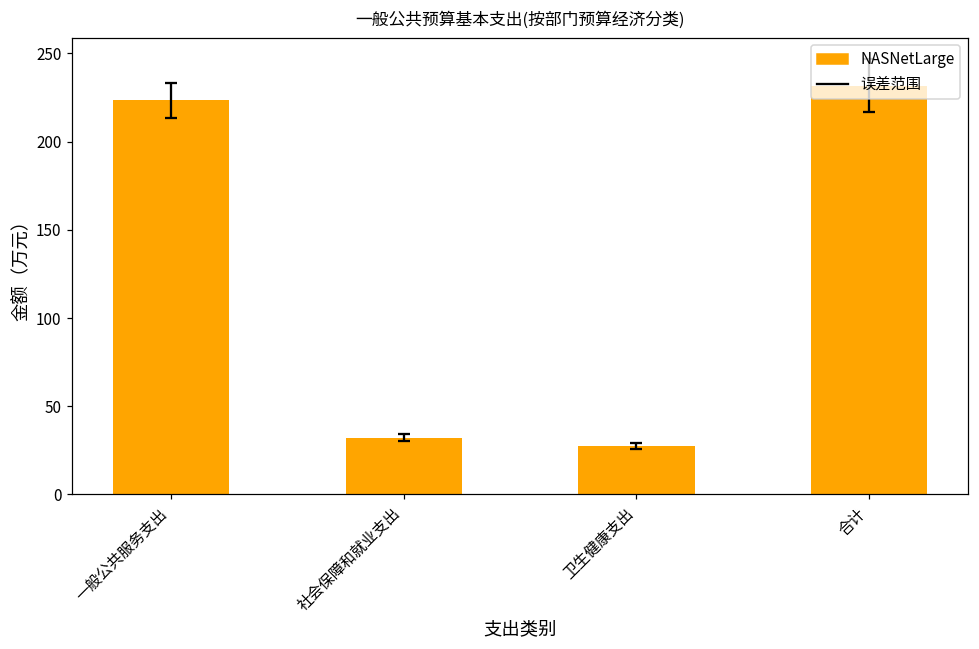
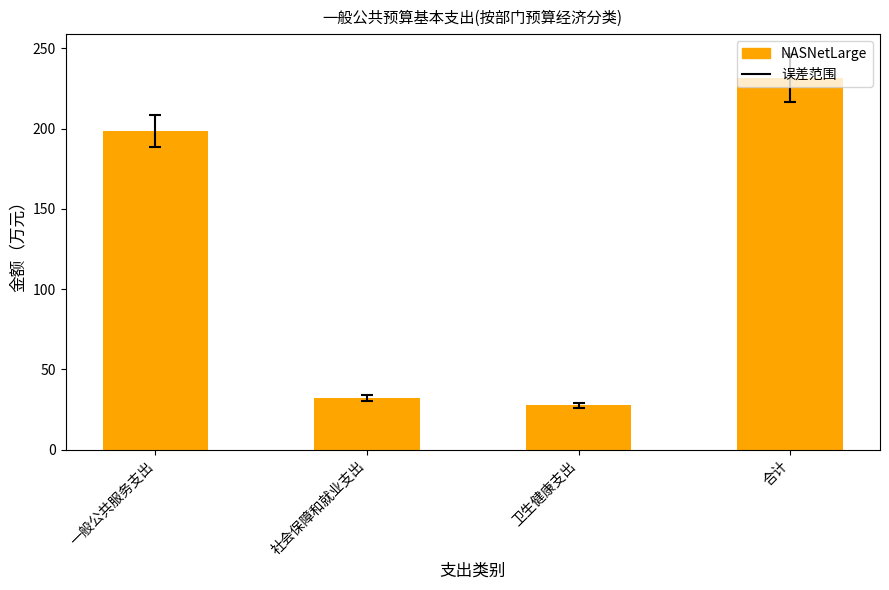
  {
    "NASNetLarge": {
-     "一般公共服务支出": 223,
+     "一般公共服务支出": 199,
      "社会保障和就业支出": 32,
      "卫生健康支出": 27
    }
  }
